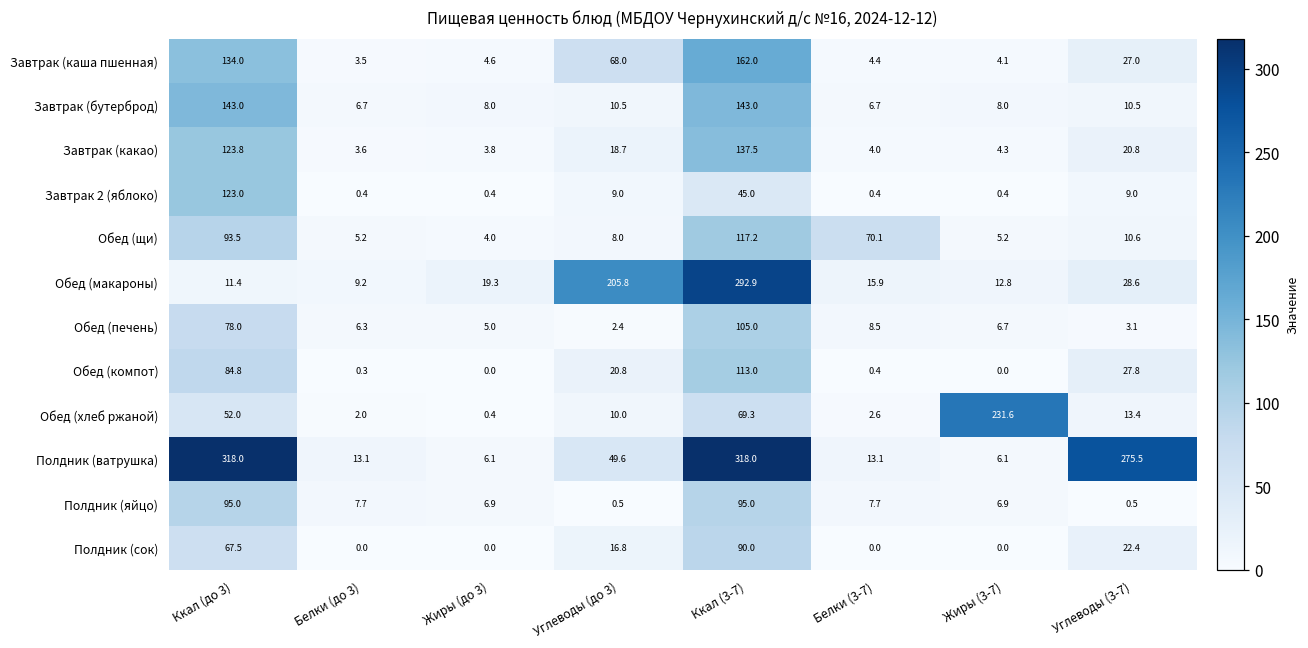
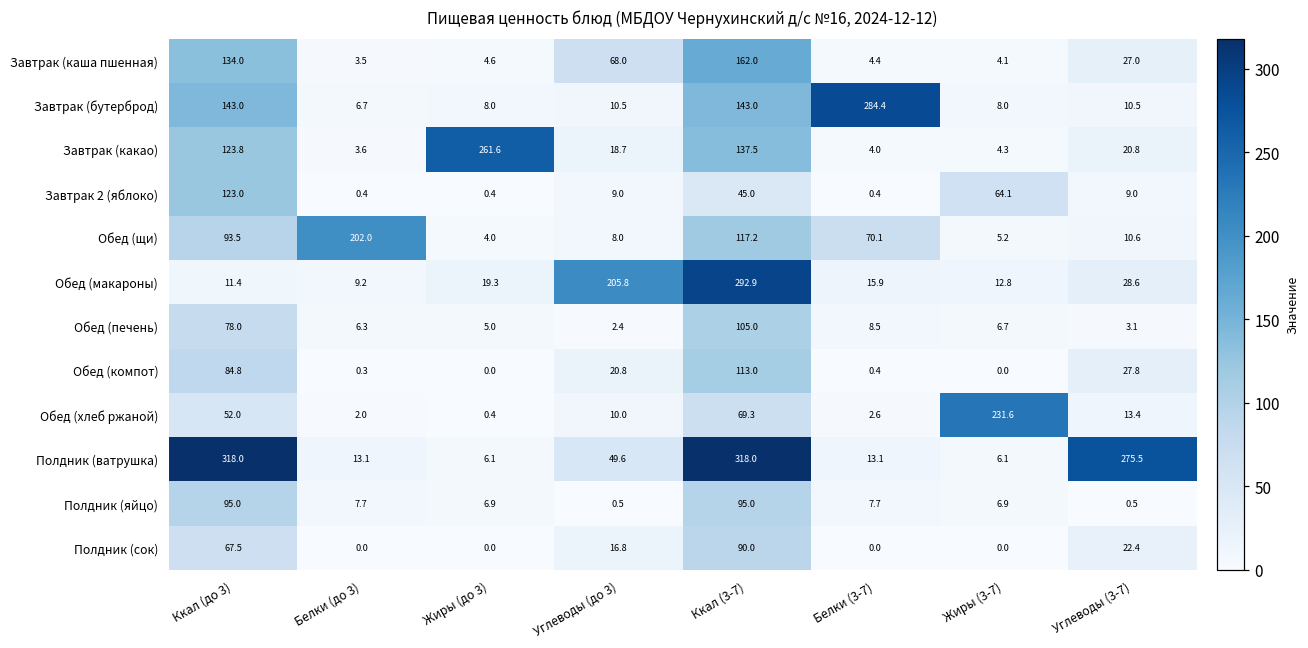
  {
    "Завтрак (каша пшенная)": {
      "Ккал (до 3)": 134.0,
      "Белки (до 3)": 3.5,
      "Жиры (до 3)": 4.6,
      "Углеводы (до 3)": 68.0,
      "Ккал (3-7)": 162.0,
      "Белки (3-7)": 4.4,
      "Жиры (3-7)": 4.1,
      "Углеводы (3-7)": 27.0
    },
    "Завтрак (бутерброд)": {
      "Ккал (до 3)": 143.0,
      "Белки (до 3)": 6.7,
      "Жиры (до 3)": 8.0,
      "Углеводы (до 3)": 10.5,
      "Ккал (3-7)": 143.0,
-     "Белки (3-7)": 6.7,
+     "Белки (3-7)": 284.4,
      "Жиры (3-7)": 8.0,
      "Углеводы (3-7)": 10.5
    },
    "Завтрак (какао)": {
      "Ккал (до 3)": 123.8,
      "Белки (до 3)": 3.6,
-     "Жиры (до 3)": 3.8,
+     "Жиры (до 3)": 261.6,
      "Углеводы (до 3)": 18.7,
      "Ккал (3-7)": 137.5,
      "Белки (3-7)": 4.0,
      "Жиры (3-7)": 4.3,
      "Углеводы (3-7)": 20.8
    },
    "Завтрак 2 (яблоко)": {
      "Ккал (до 3)": 123.0,
      "Белки (до 3)": 0.4,
      "Жиры (до 3)": 0.4,
      "Углеводы (до 3)": 9.0,
      "Ккал (3-7)": 45.0,
      "Белки (3-7)": 0.4,
-     "Жиры (3-7)": 0.4,
+     "Жиры (3-7)": 64.1,
      "Углеводы (3-7)": 9.0
    },
    "Обед (щи)": {
      "Ккал (до 3)": 93.5,
-     "Белки (до 3)": 5.2,
+     "Белки (до 3)": 202.0,
      "Жиры (до 3)": 4.0,
      "Углеводы (до 3)": 8.0,
      "Ккал (3-7)": 117.2,
      "Белки (3-7)": 70.1,
      "Жиры (3-7)": 5.2,
      "Углеводы (3-7)": 10.6
    },
    "Обед (макароны)": {
      "Ккал (до 3)": 11.4,
      "Белки (до 3)": 9.2,
      "Жиры (до 3)": 19.3,
      "Углеводы (до 3)": 205.8,
      "Ккал (3-7)": 292.9,
      "Белки (3-7)": 15.9,
      "Жиры (3-7)": 12.8,
      "Углеводы (3-7)": 28.6
    },
    "Обед (печень)": {
      "Ккал (до 3)": 78.0,
      "Белки (до 3)": 6.3,
      "Жиры (до 3)": 5.0,
      "Углеводы (до 3)": 2.4,
      "Ккал (3-7)": 105.0,
      "Белки (3-7)": 8.5,
      "Жиры (3-7)": 6.7,
      "Углеводы (3-7)": 3.1
    },
    "Обед (компот)": {
      "Ккал (до 3)": 84.8,
      "Белки (до 3)": 0.3,
      "Жиры (до 3)": 0.0,
      "Углеводы (до 3)": 20.8,
      "Ккал (3-7)": 113.0,
      "Белки (3-7)": 0.4,
      "Жиры (3-7)": 0.0,
      "Углеводы (3-7)": 27.8
    },
    "Обед (хлеб ржаной)": {
      "Ккал (до 3)": 52.0,
      "Белки (до 3)": 2.0,
      "Жиры (до 3)": 0.4,
      "Углеводы (до 3)": 10.0,
      "Ккал (3-7)": 69.3,
      "Белки (3-7)": 2.6,
      "Жиры (3-7)": 231.6,
      "Углеводы (3-7)": 13.4
    },
    "Полдник (ватрушка)": {
      "Ккал (до 3)": 318.0,
      "Белки (до 3)": 13.1,
      "Жиры (до 3)": 6.1,
      "Углеводы (до 3)": 49.6,
      "Ккал (3-7)": 318.0,
      "Белки (3-7)": 13.1,
      "Жиры (3-7)": 6.1,
      "Углеводы (3-7)": 275.5
    },
    "Полдник (яйцо)": {
      "Ккал (до 3)": 95.0,
      "Белки (до 3)": 7.7,
      "Жиры (до 3)": 6.9,
      "Углеводы (до 3)": 0.5,
      "Ккал (3-7)": 95.0,
      "Белки (3-7)": 7.7,
      "Жиры (3-7)": 6.9,
      "Углеводы (3-7)": 0.5
    },
    "Полдник (сок)": {
      "Ккал (до 3)": 67.5,
      "Белки (до 3)": 0.0,
      "Жиры (до 3)": 0.0,
      "Углеводы (до 3)": 16.8,
      "Ккал (3-7)": 90.0,
      "Белки (3-7)": 0.0,
      "Жиры (3-7)": 0.0,
      "Углеводы (3-7)": 22.4
    }
  }
